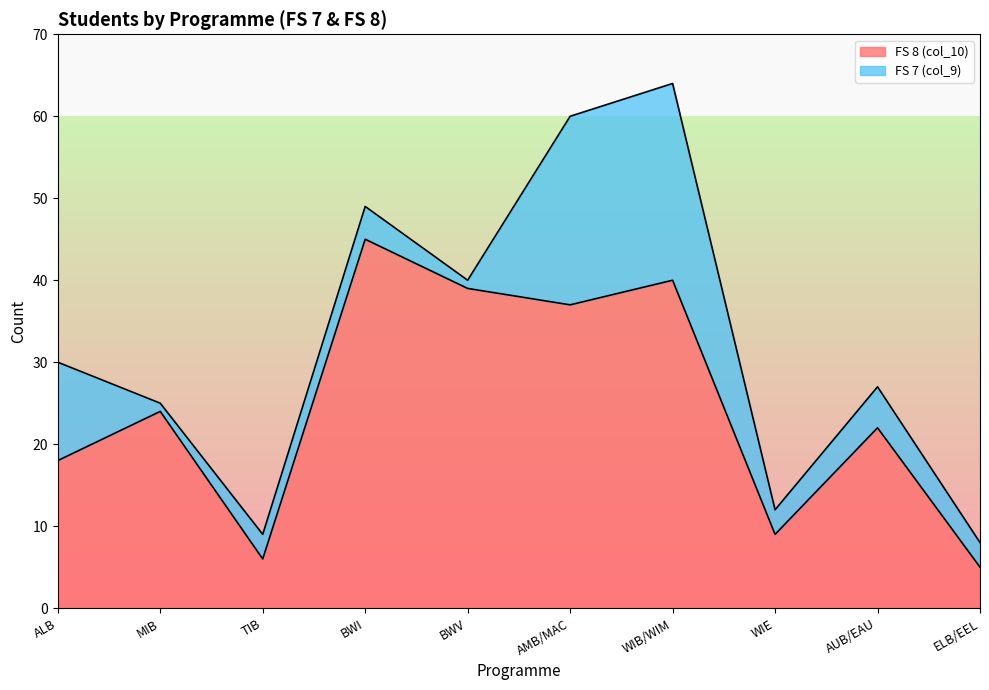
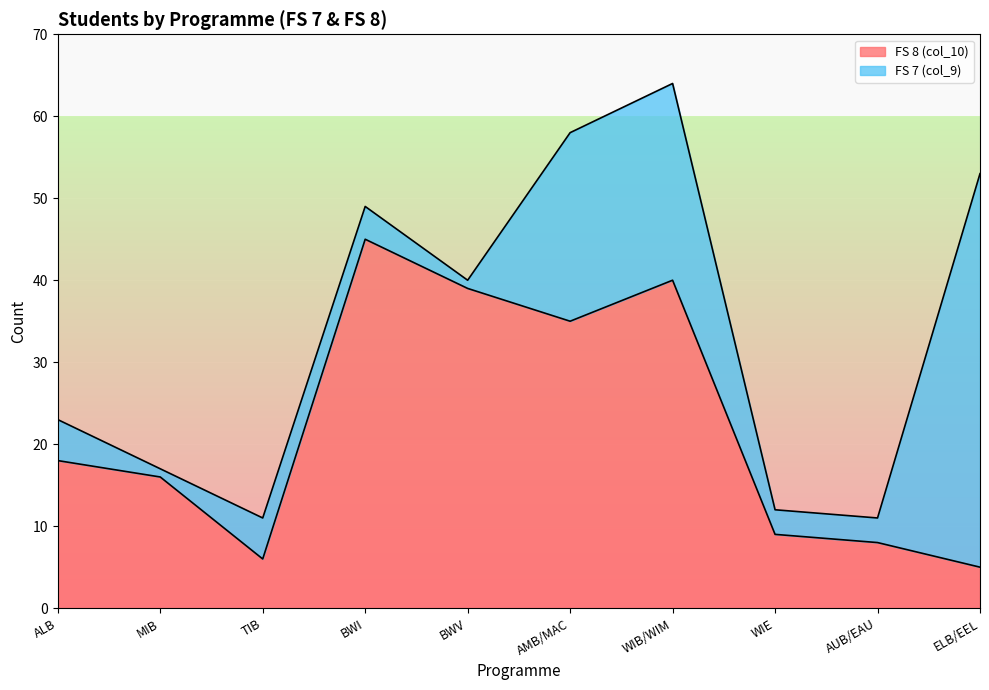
  {
    "FS 8 (col_10)": {
      "ALB": 18,
-     "MIB": 24,
+     "MIB": 16,
      "TIB": 6,
      "BWI": 45,
      "BWV": 39,
-     "AMB/MAC": 37,
+     "AMB/MAC": 35,
      "WIB/WIM": 40,
      "WIE": 9,
-     "AUB/EAU": 22,
+     "AUB/EAU": 8,
      "ELB/EEL": 5
    },
    "FS 7 (col_9)": {
-     "ALB": 12,
+     "ALB": 5,
      "MIB": 1,
-     "TIB": 3,
+     "TIB": 5,
      "BWI": 4,
      "BWV": 1,
      "AMB/MAC": 23,
      "WIB/WIM": 24,
      "WIE": 3,
-     "AUB/EAU": 5,
-     "ELB/EEL": 3
+     "AUB/EAU": 3,
+     "ELB/EEL": 48
    }
  }
